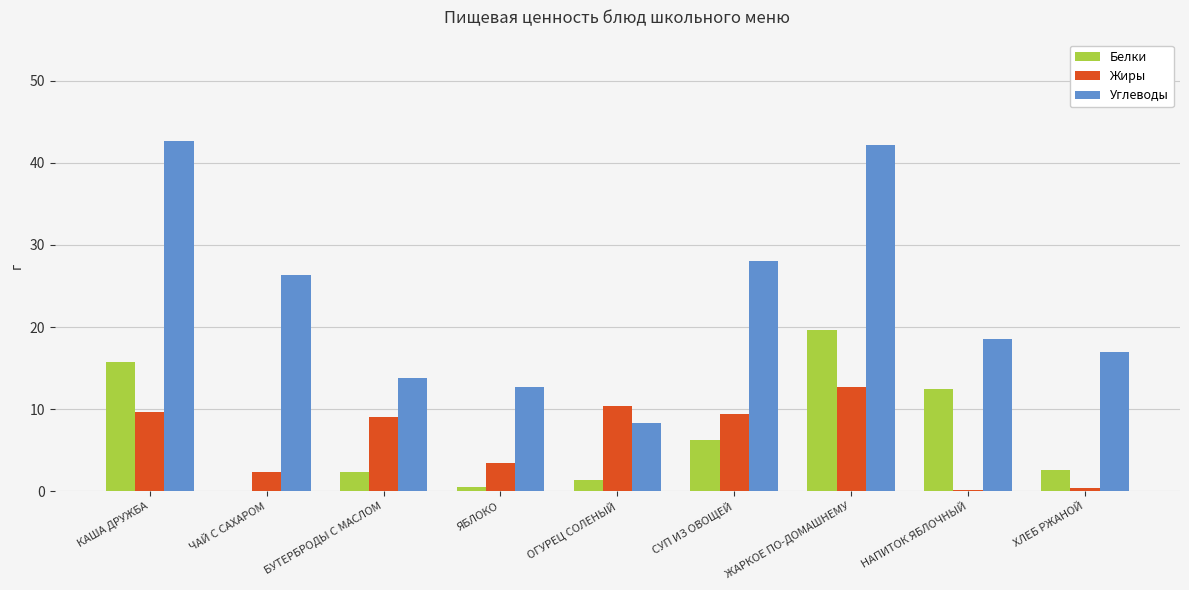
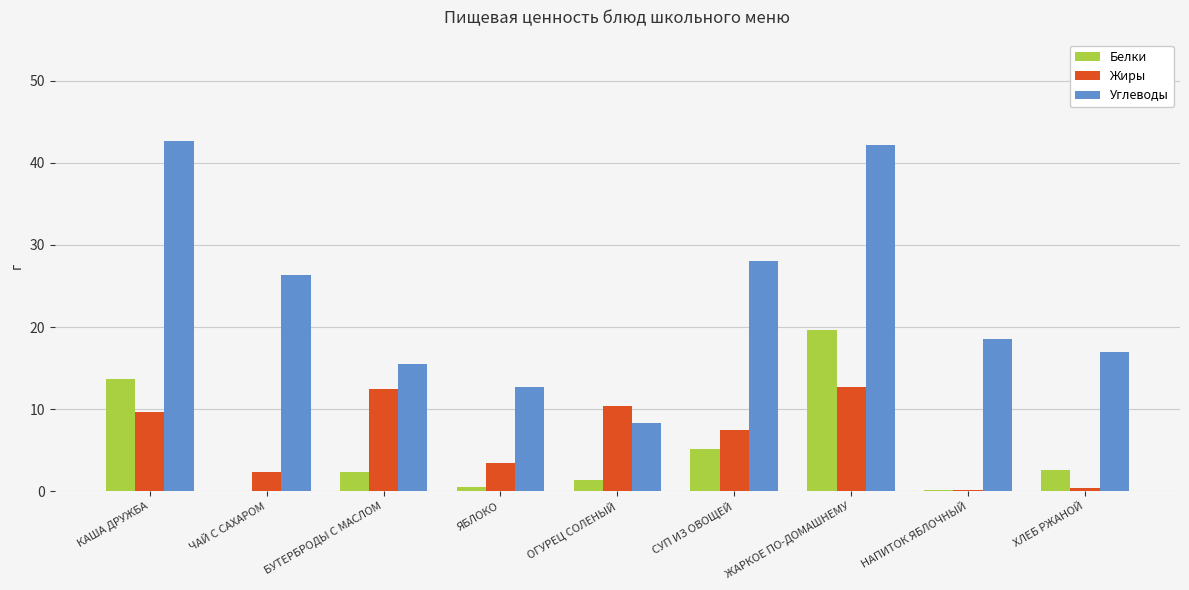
  {
    "Белки": {
-     "КАША ДРУЖБА": 16,
+     "КАША ДРУЖБА": 14,
      "ЧАЙ С САХАРОМ": 0,
      "БУТЕРБРОДЫ С МАСЛОМ": 2,
      "ЯБЛОКО": 1,
      "ОГУРЕЦ СОЛЕНЫЙ": 1,
-     "СУП ИЗ ОВОЩЕЙ": 6,
+     "СУП ИЗ ОВОЩЕЙ": 5,
      "ЖАРКОЕ ПО-ДОМАШНЕМУ": 20,
-     "НАПИТОК ЯБЛОЧНЫЙ": 13,
+     "НАПИТОК ЯБЛОЧНЫЙ": 0,
      "ХЛЕБ РЖАНОЙ": 3
    },
    "Жиры": {
      "КАША ДРУЖБА": 10,
      "ЧАЙ С САХАРОМ": 2,
-     "БУТЕРБРОДЫ С МАСЛОМ": 9,
+     "БУТЕРБРОДЫ С МАСЛОМ": 12,
      "ЯБЛОКО": 4,
      "ОГУРЕЦ СОЛЕНЫЙ": 10,
-     "СУП ИЗ ОВОЩЕЙ": 9,
+     "СУП ИЗ ОВОЩЕЙ": 8,
      "ЖАРКОЕ ПО-ДОМАШНЕМУ": 13,
      "ХЛЕБ РЖАНОЙ": 0
    },
    "Углеводы": {
      "КАША ДРУЖБА": 43,
      "ЧАЙ С САХАРОМ": 26,
-     "БУТЕРБРОДЫ С МАСЛОМ": 14,
+     "БУТЕРБРОДЫ С МАСЛОМ": 16,
      "ЯБЛОКО": 13,
      "ОГУРЕЦ СОЛЕНЫЙ": 8,
      "СУП ИЗ ОВОЩЕЙ": 28,
      "ЖАРКОЕ ПО-ДОМАШНЕМУ": 42,
      "НАПИТОК ЯБЛОЧНЫЙ": 19,
      "ХЛЕБ РЖАНОЙ": 17
    }
  }
